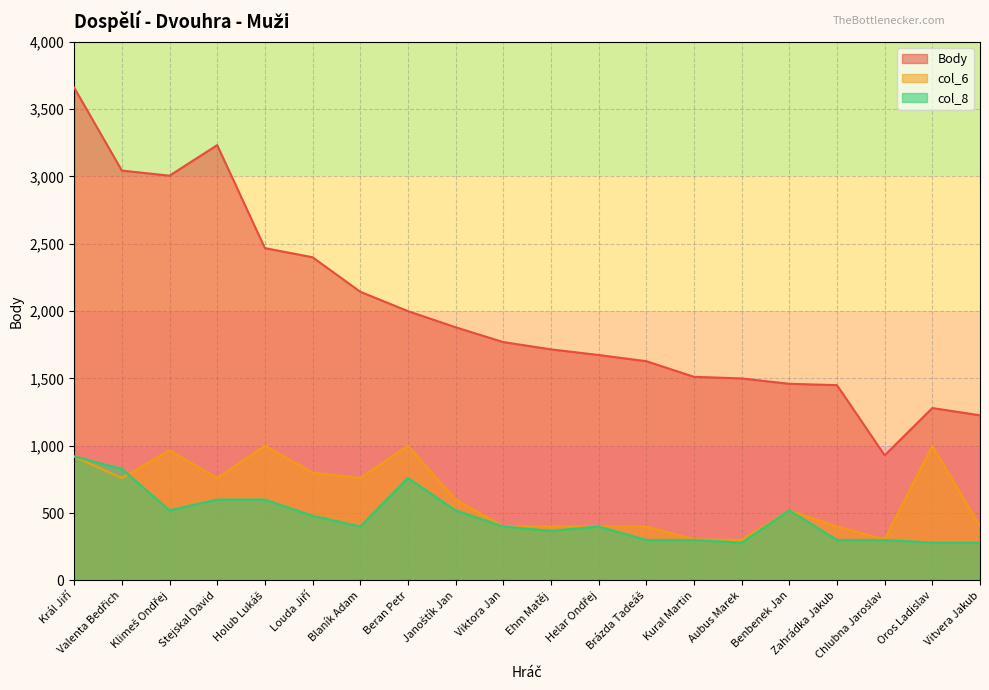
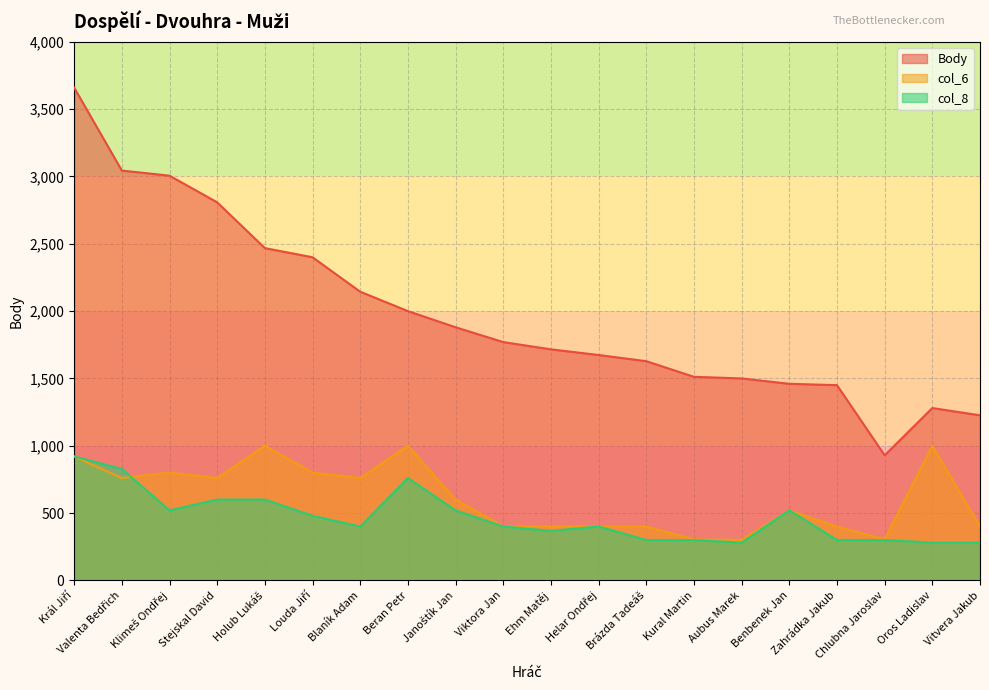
  {
    "Body": {
      "Král Jiří": "3,660",
      "Valenta Bedřich": "3,040",
      "Klimeš Ondřej": "3,010",
-     "Stejskal David": "3,230",
+     "Stejskal David": "2,810",
      "Holub Lukáš": "2,470",
      "Louda Jiří": "2,400",
      "Blaník Adam": "2,140",
      "Beran Petr": "2,000",
      "Janoštík Jan": "1,880",
      "Viktora Jan": "1,770",
      "Ehm Matěj": "1,720",
      "Helar Ondřej": "1,670",
      "Brázda Tadeáš": "1,630",
      "Kural Martin": "1,510",
      "Aubus Marek": "1,500",
      "Benbenek Jan": "1,460",
      "Zahrádka Jakub": "1,450",
      "Chlubna Jaroslav": "930",
      "Oros Ladislav": "1,280",
      "Vitvera Jakub": "1,230"
    },
    "col_6": {
      "Valenta Bedřich": "760",
-     "Klimeš Ondřej": "970",
+     "Klimeš Ondřej": "800",
      "Stejskal David": "760",
      "Holub Lukáš": "1,000",
      "Louda Jiří": "800",
      "Blaník Adam": "760",
      "Beran Petr": "1,000",
      "Janoštík Jan": "600",
      "Ehm Matěj": "400",
      "Brázda Tadeáš": "400",
      "Aubus Marek": "300",
      "Zahrádka Jakub": "400",
      "Oros Ladislav": "1,000",
      "Vitvera Jakub": "400"
    },
    "col_8": {
      "Valenta Bedřich": "830",
      "Klimeš Ondřej": "520",
      "Stejskal David": "600",
      "Holub Lukáš": "600",
      "Louda Jiří": "480",
      "Blaník Adam": "400",
      "Beran Petr": "760",
      "Janoštík Jan": "520",
      "Ehm Matěj": "370",
      "Brázda Tadeáš": "300",
      "Aubus Marek": "280",
      "Zahrádka Jakub": "300",
      "Oros Ladislav": "280",
      "Vitvera Jakub": "280"
    }
  }
